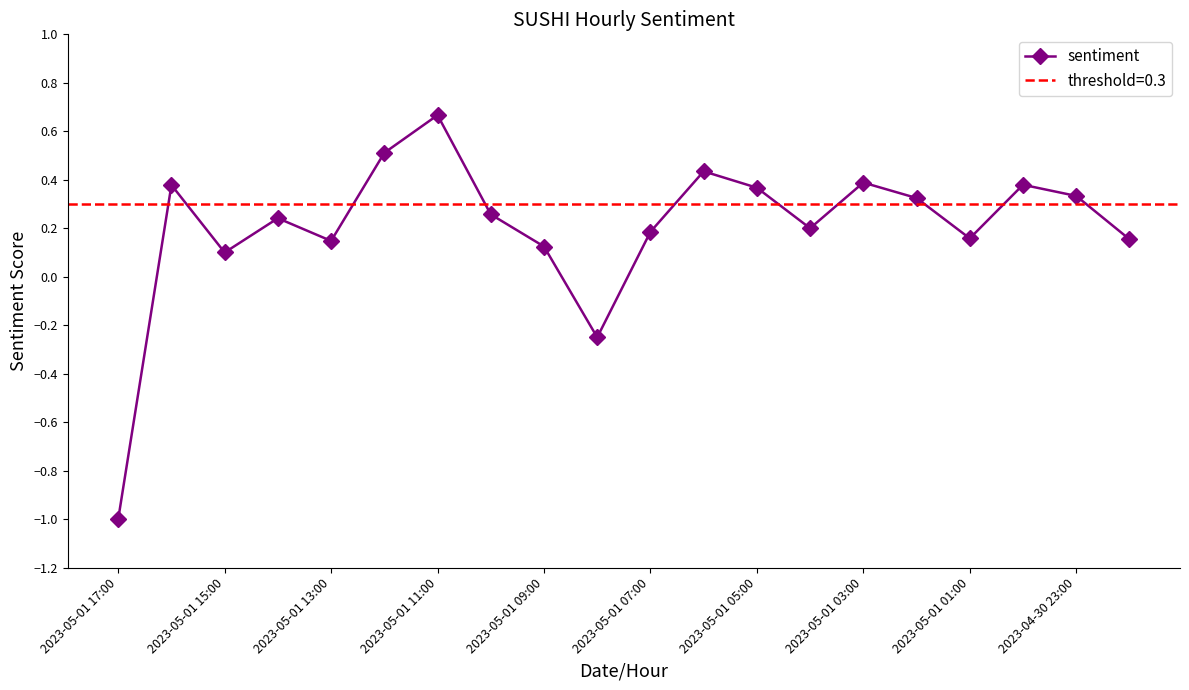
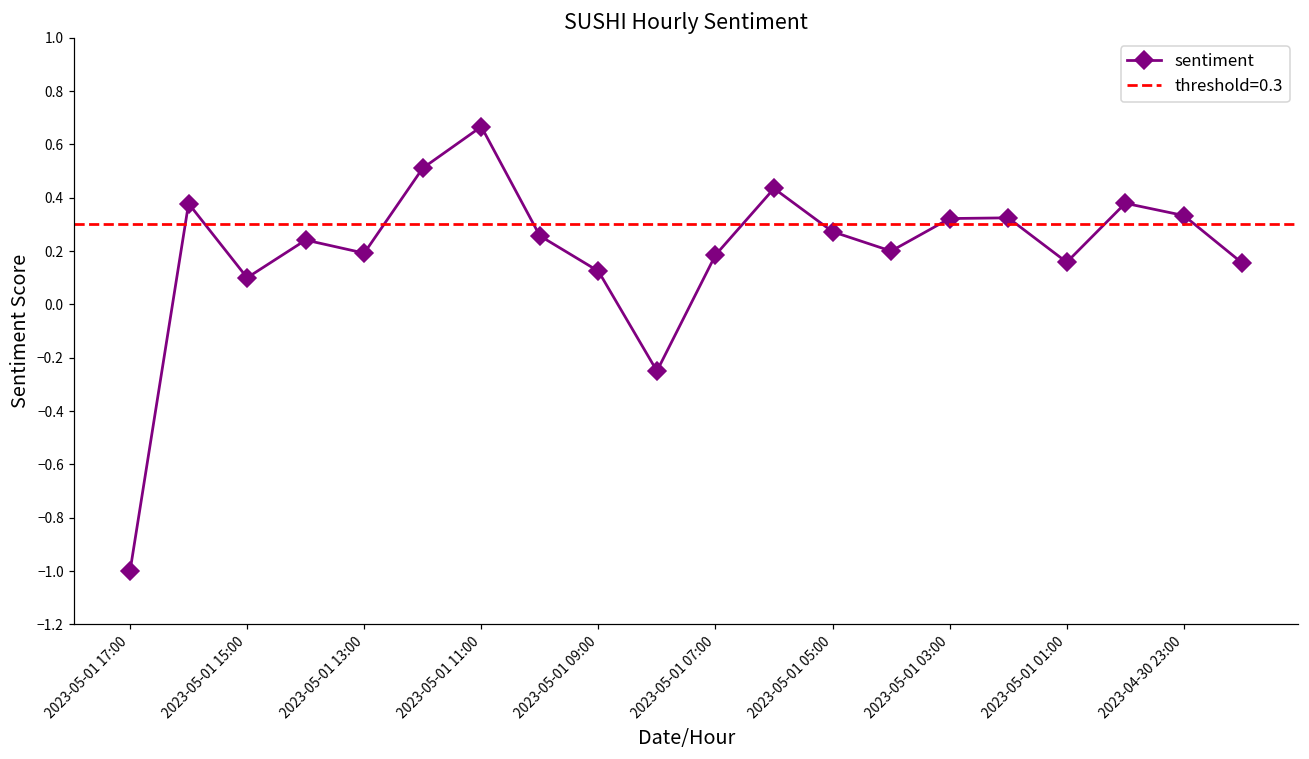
  {
    "2023-05-01 17:00": -1.00,
    "2023-05-01 15:00": 0.10,
-   "2023-05-01 13:00": 0.15,
+   "2023-05-01 13:00": 0.19,
    "2023-05-01 11:00": 0.67,
    "2023-05-01 09:00": 0.12,
    "2023-05-01 07:00": 0.19,
-   "2023-05-01 05:00": 0.37,
-   "2023-05-01 03:00": 0.39,
+   "2023-05-01 05:00": 0.27,
+   "2023-05-01 03:00": 0.32,
    "2023-05-01 01:00": 0.16,
    "2023-04-30 23:00": 0.33
  }
